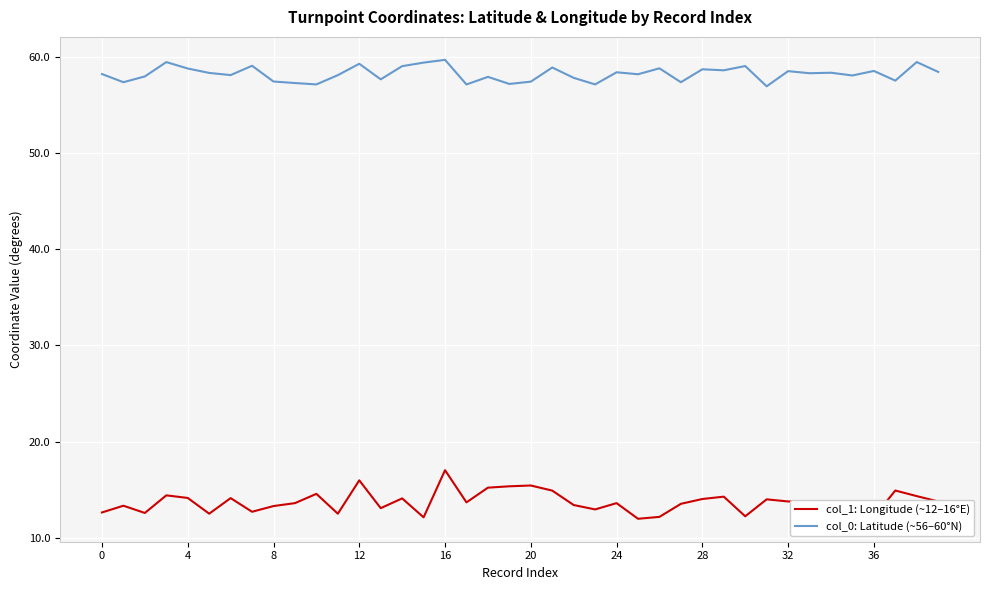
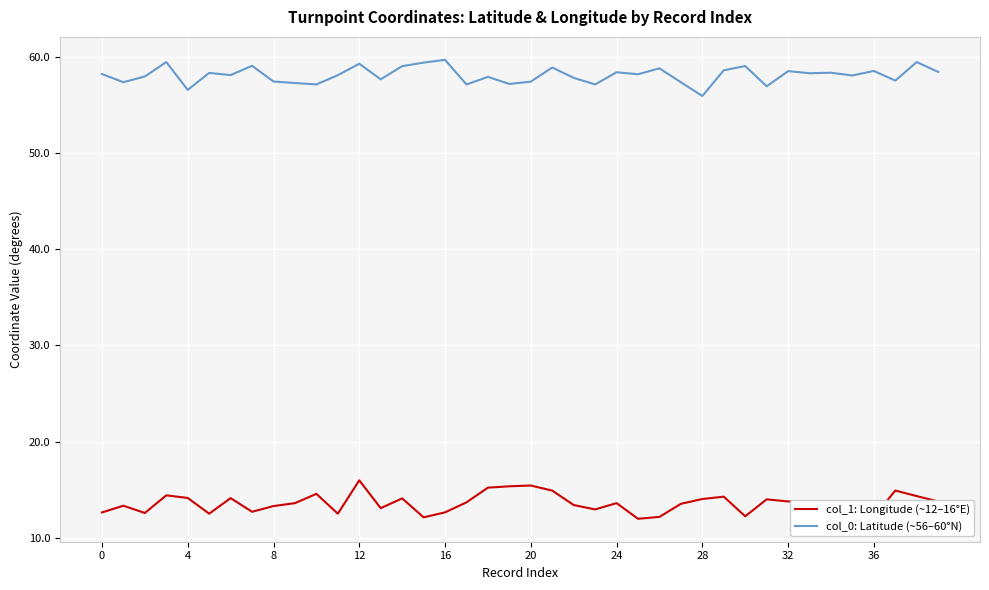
  {
    "col_1: Longitude (~12–16°E)": {
      "0": 13,
      "4": 14,
      "8": 13,
      "12": 16,
-     "16": 17,
+     "16": 13,
      "20": 15,
      "24": 14,
      "28": 14,
      "32": 14
    },
    "col_0: Latitude (~56–60°N)": {
      "0": 58,
-     "4": 59,
+     "4": 57,
      "8": 57,
      "12": 59,
      "16": 60,
      "20": 57,
      "24": 58,
-     "28": 59,
+     "28": 56,
      "32": 59,
      "36": 59
    }
  }
